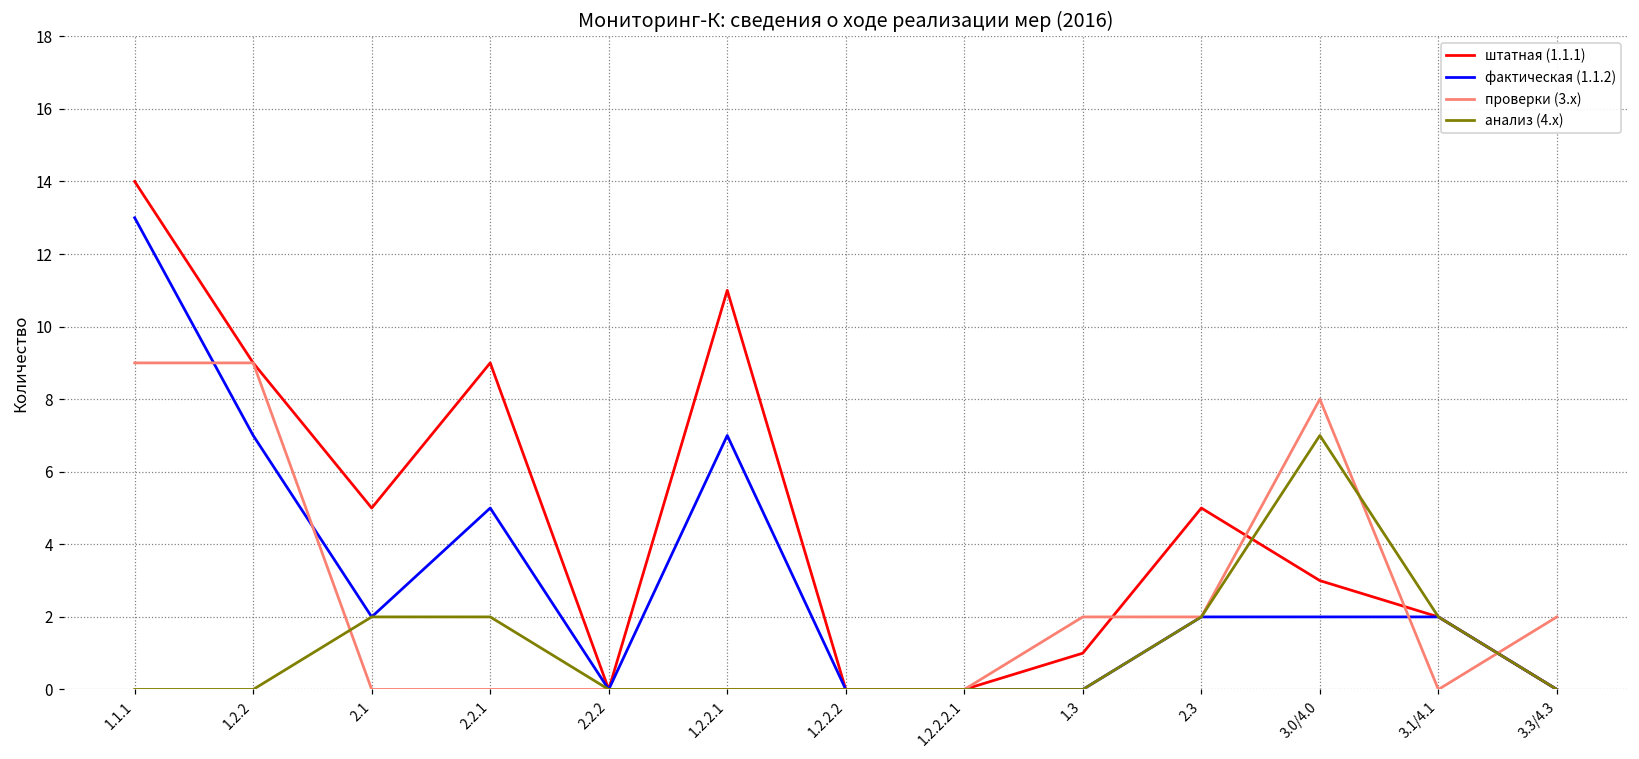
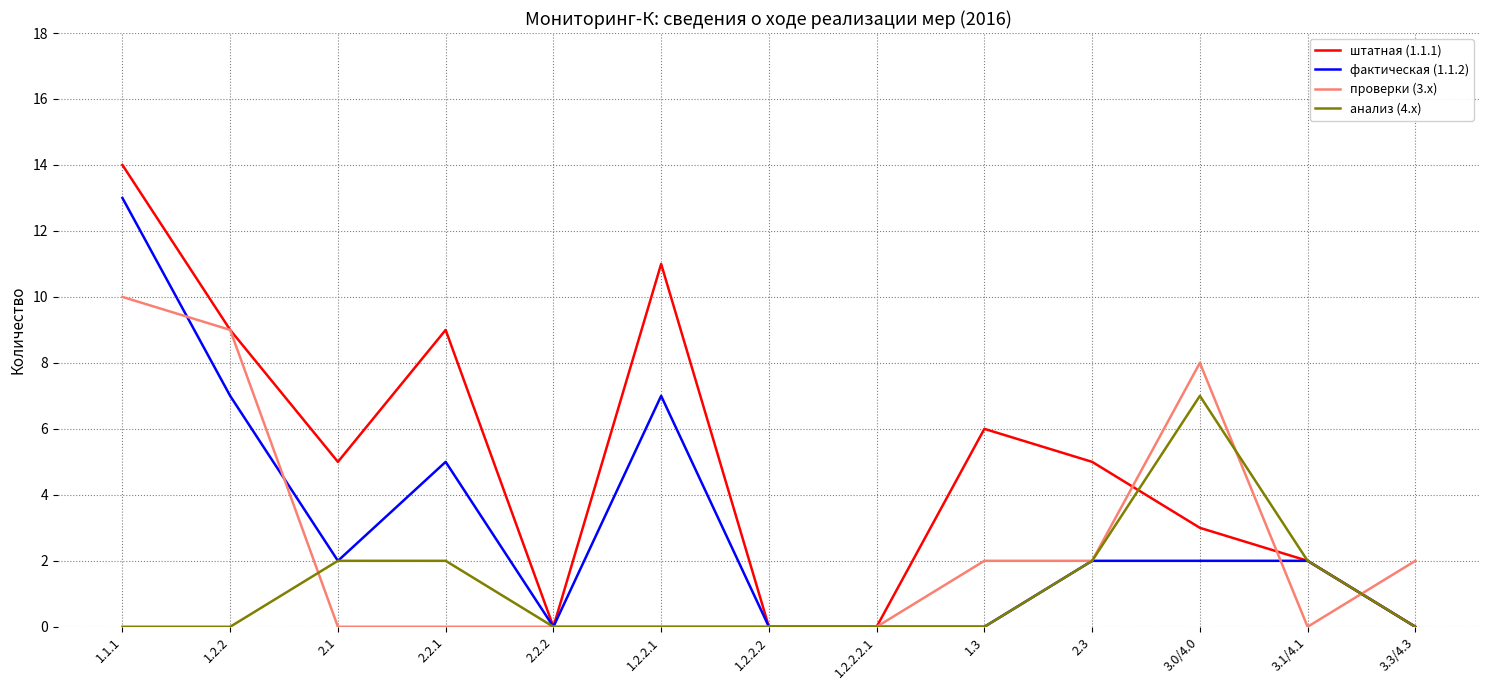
  {
    "штатная (1.1.1)": {
      "1.1.1": 14,
      "2.1": 5,
      "2.2.1": 9,
      "1.2.2.1": 11,
-     "1.3": 1,
+     "1.3": 6,
      "2.3": 5,
      "3.0/4.0": 3
    },
    "фактическая (1.1.2)": {
      "1.1.1": 13,
      "1.2.2": 7,
      "2.2.1": 5,
      "1.2.2.1": 7,
      "3.0/4.0": 2
    },
    "проверки (3.x)": {
-     "1.1.1": 9,
+     "1.1.1": 10,
      "2.1": 0,
      "2.2.1": 0,
      "1.3": 2,
      "3.0/4.0": 8,
      "3.1/4.1": 0,
      "3.3/4.3": 2
    },
    "анализ (4.x)": {
      "1.1.1": 0,
      "1.2.2": 0,
      "2.2.1": 2,
      "3.0/4.0": 7
    }
  }
